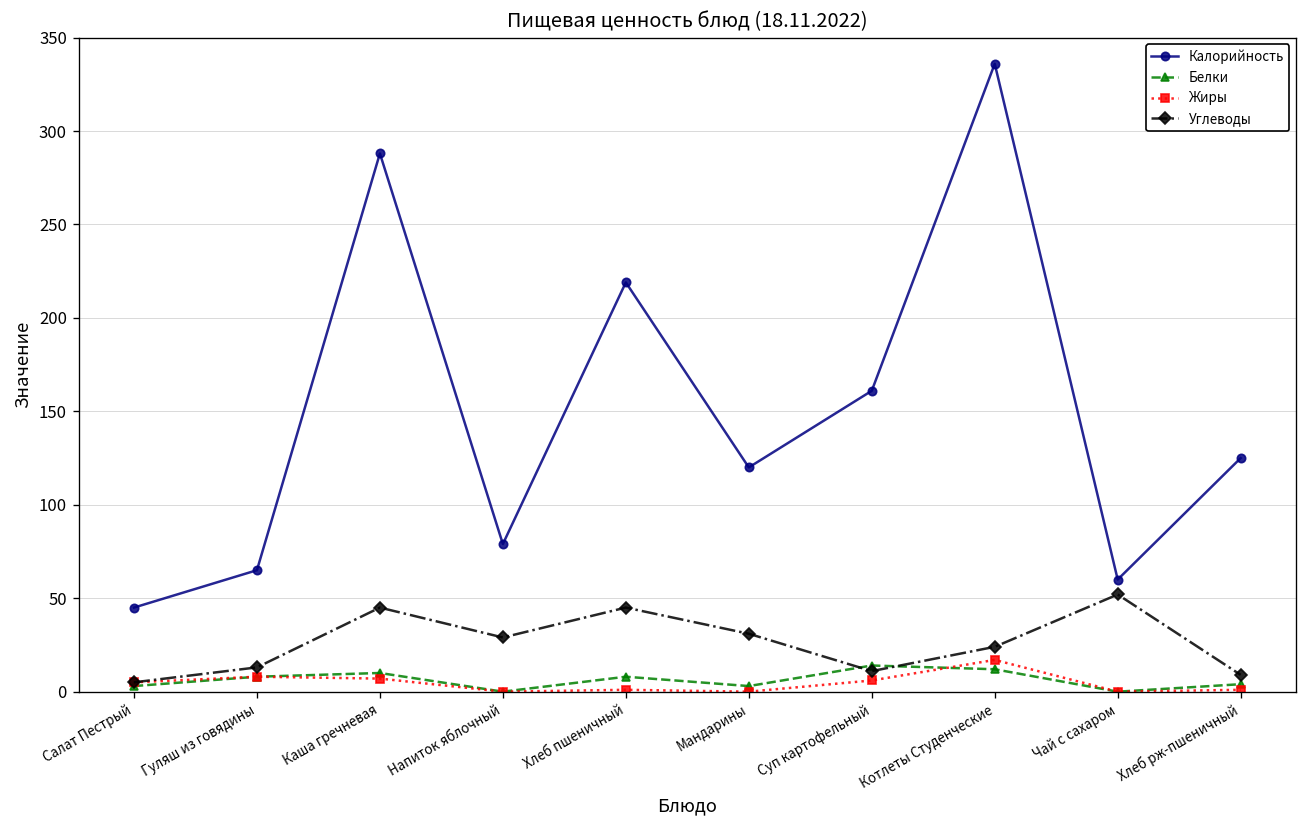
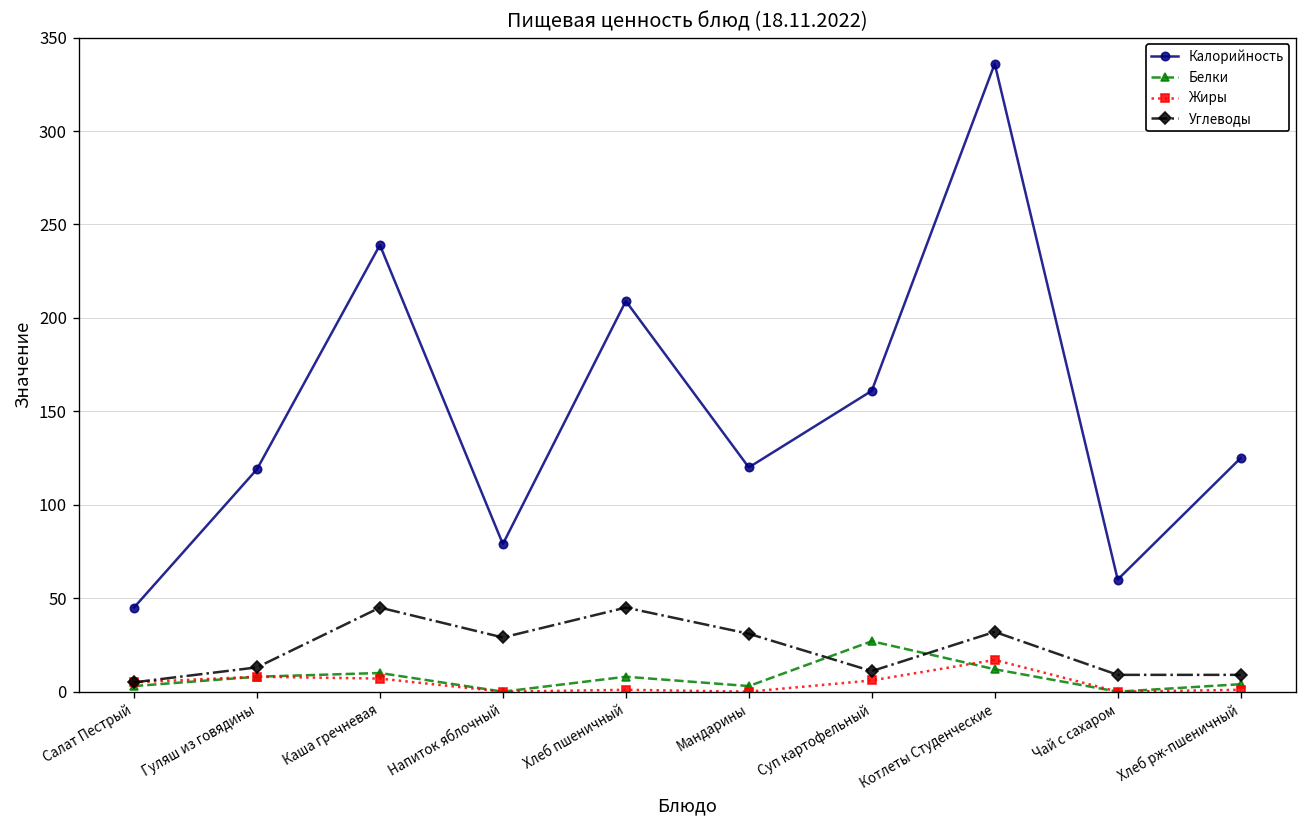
  {
    "Калорийность": {
      "Салат Пестрый": 45,
-     "Гуляш из говядины": 65,
-     "Каша гречневая": 288,
+     "Гуляш из говядины": 119,
+     "Каша гречневая": 239,
      "Напиток яблочный": 79,
-     "Хлеб пшеничный": 219,
+     "Хлеб пшеничный": 209,
      "Мандарины": 120,
      "Суп картофельный": 161,
      "Котлеты Студенческие": 336,
      "Чай с сахаром": 60,
      "Хлеб рж-пшеничный": 125
    },
    "Белки": {
      "Салат Пестрый": 3,
      "Каша гречневая": 10,
      "Хлеб пшеничный": 8,
      "Мандарины": 3,
-     "Суп картофельный": 14,
+     "Суп картофельный": 27,
      "Котлеты Студенческие": 12,
      "Хлеб рж-пшеничный": 4
    },
    "Жиры": {
      "Каша гречневая": 7,
      "Хлеб пшеничный": 1,
      "Мандарины": 0,
      "Суп картофельный": 6,
      "Котлеты Студенческие": 17,
      "Хлеб рж-пшеничный": 1
    },
    "Углеводы": {
      "Гуляш из говядины": 13,
      "Каша гречневая": 45,
      "Напиток яблочный": 29,
      "Хлеб пшеничный": 45,
      "Мандарины": 31,
      "Суп картофельный": 11,
-     "Котлеты Студенческие": 24,
-     "Чай с сахаром": 52,
+     "Котлеты Студенческие": 32,
+     "Чай с сахаром": 9,
      "Хлеб рж-пшеничный": 9
    }
  }
